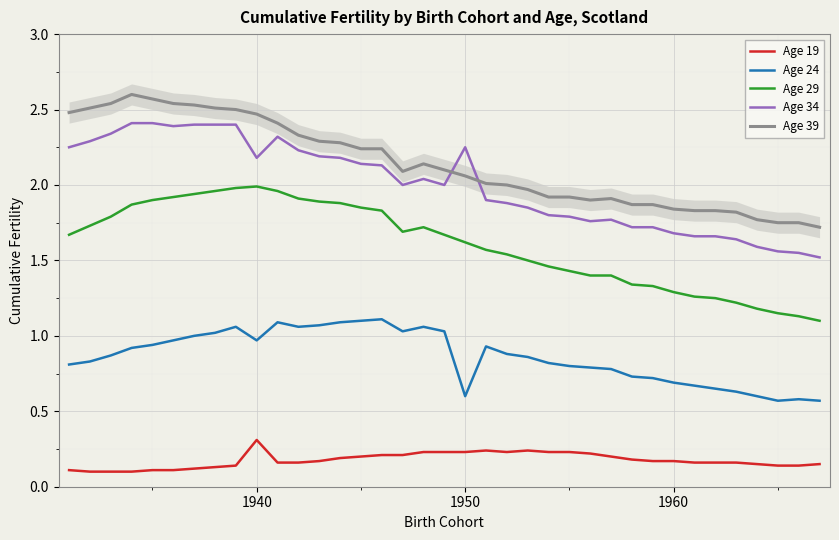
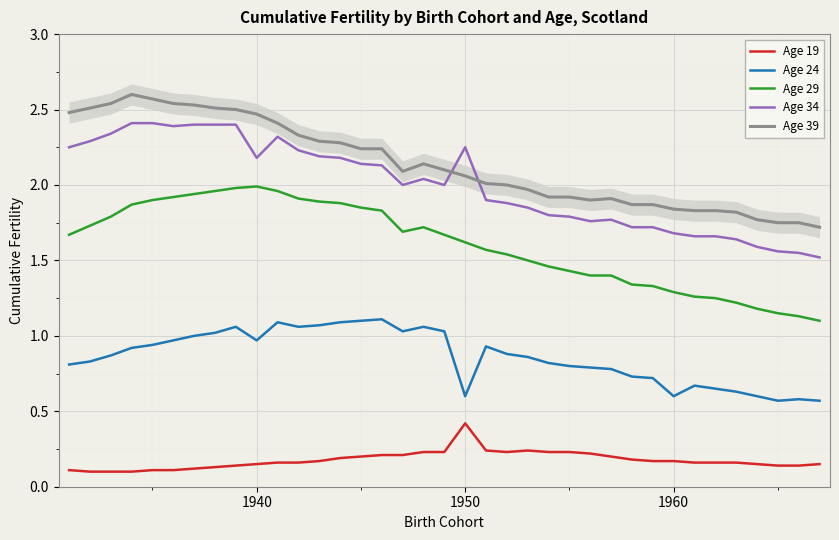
  {
    "Age 19": {
-     "1940": 0.31,
-     "1950": 0.23,
+     "1940": 0.15,
+     "1950": 0.42,
      "1960": 0.17
    },
    "Age 24": {
      "1940": 0.97,
      "1950": 0.60,
-     "1960": 0.69
+     "1960": 0.60
    },
    "Age 29": {
      "1940": 1.99,
      "1950": 1.62,
      "1960": 1.29
    },
    "Age 34": {
      "1940": 2.18,
      "1950": 2.25,
      "1960": 1.68
    }
  }
